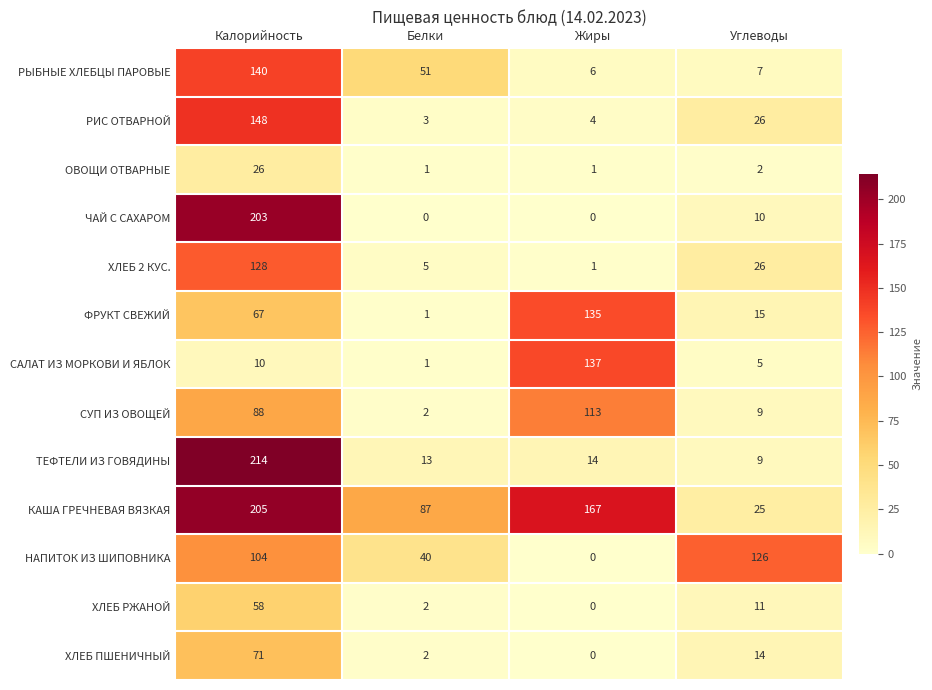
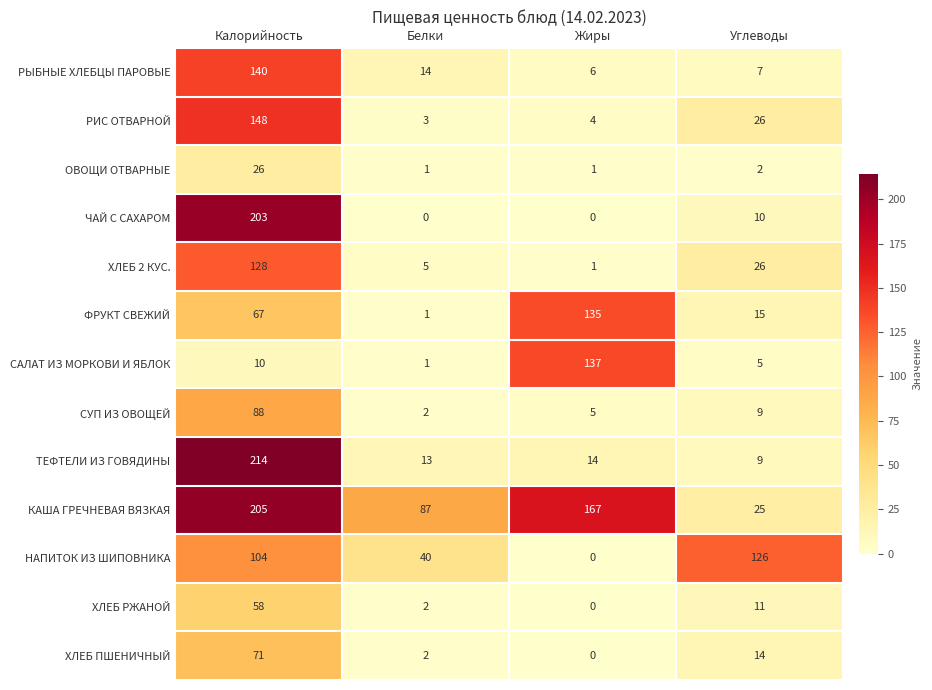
  {
    "РЫБНЫЕ ХЛЕБЦЫ ПАРОВЫЕ": {
      "Калорийность": 140,
-     "Белки": 51,
+     "Белки": 14,
      "Жиры": 6,
      "Углеводы": 7
    },
    "РИС ОТВАРНОЙ": {
      "Калорийность": 148,
      "Белки": 3,
      "Жиры": 4,
      "Углеводы": 26
    },
    "ОВОЩИ ОТВАРНЫЕ": {
      "Калорийность": 26,
      "Белки": 1,
      "Жиры": 1,
      "Углеводы": 2
    },
    "ЧАЙ С САХАРОМ": {
      "Калорийность": 203,
      "Белки": 0,
      "Жиры": 0,
      "Углеводы": 10
    },
    "ХЛЕБ 2 КУС.": {
      "Калорийность": 128,
      "Белки": 5,
      "Жиры": 1,
      "Углеводы": 26
    },
    "ФРУКТ СВЕЖИЙ": {
      "Калорийность": 67,
      "Белки": 1,
      "Жиры": 135,
      "Углеводы": 15
    },
    "САЛАТ ИЗ МОРКОВИ И ЯБЛОК": {
      "Калорийность": 10,
      "Белки": 1,
      "Жиры": 137,
      "Углеводы": 5
    },
    "СУП ИЗ ОВОЩЕЙ": {
      "Калорийность": 88,
      "Белки": 2,
-     "Жиры": 113,
+     "Жиры": 5,
      "Углеводы": 9
    },
    "ТЕФТЕЛИ ИЗ ГОВЯДИНЫ": {
      "Калорийность": 214,
      "Белки": 13,
      "Жиры": 14,
      "Углеводы": 9
    },
    "КАША ГРЕЧНЕВАЯ ВЯЗКАЯ": {
      "Калорийность": 205,
      "Белки": 87,
      "Жиры": 167,
      "Углеводы": 25
    },
    "НАПИТОК ИЗ ШИПОВНИКА": {
      "Калорийность": 104,
      "Белки": 40,
      "Жиры": 0,
      "Углеводы": 126
    },
    "ХЛЕБ РЖАНОЙ": {
      "Калорийность": 58,
      "Белки": 2,
      "Жиры": 0,
      "Углеводы": 11
    },
    "ХЛЕБ ПШЕНИЧНЫЙ": {
      "Калорийность": 71,
      "Белки": 2,
      "Жиры": 0,
      "Углеводы": 14
    }
  }
